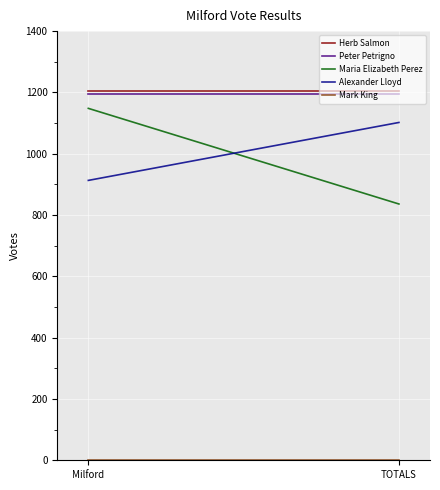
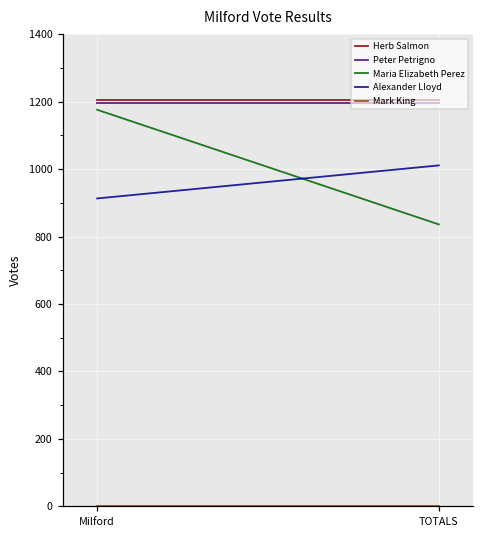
  {
    "Herb Salmon": {
      "Milford": 1210
    },
    "Peter Petrigno": {
      "Milford": 1200
    },
    "Maria Elizabeth Perez": {
-     "Milford": 1150,
+     "Milford": 1180,
      "TOTALS": 840
    },
    "Alexander Lloyd": {
      "Milford": 910,
-     "TOTALS": 1100
+     "TOTALS": 1010
    },
    "Mark King": {
      "Milford": 0,
      "TOTALS": 0
    }
  }
